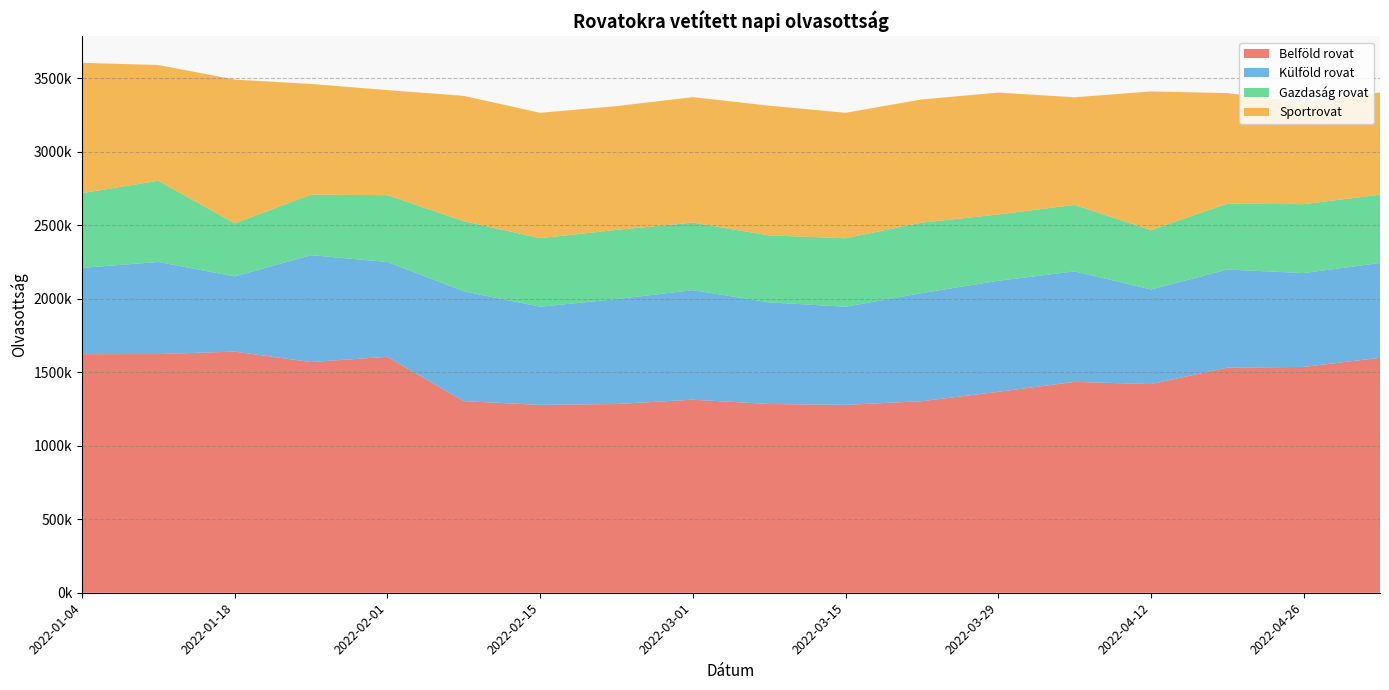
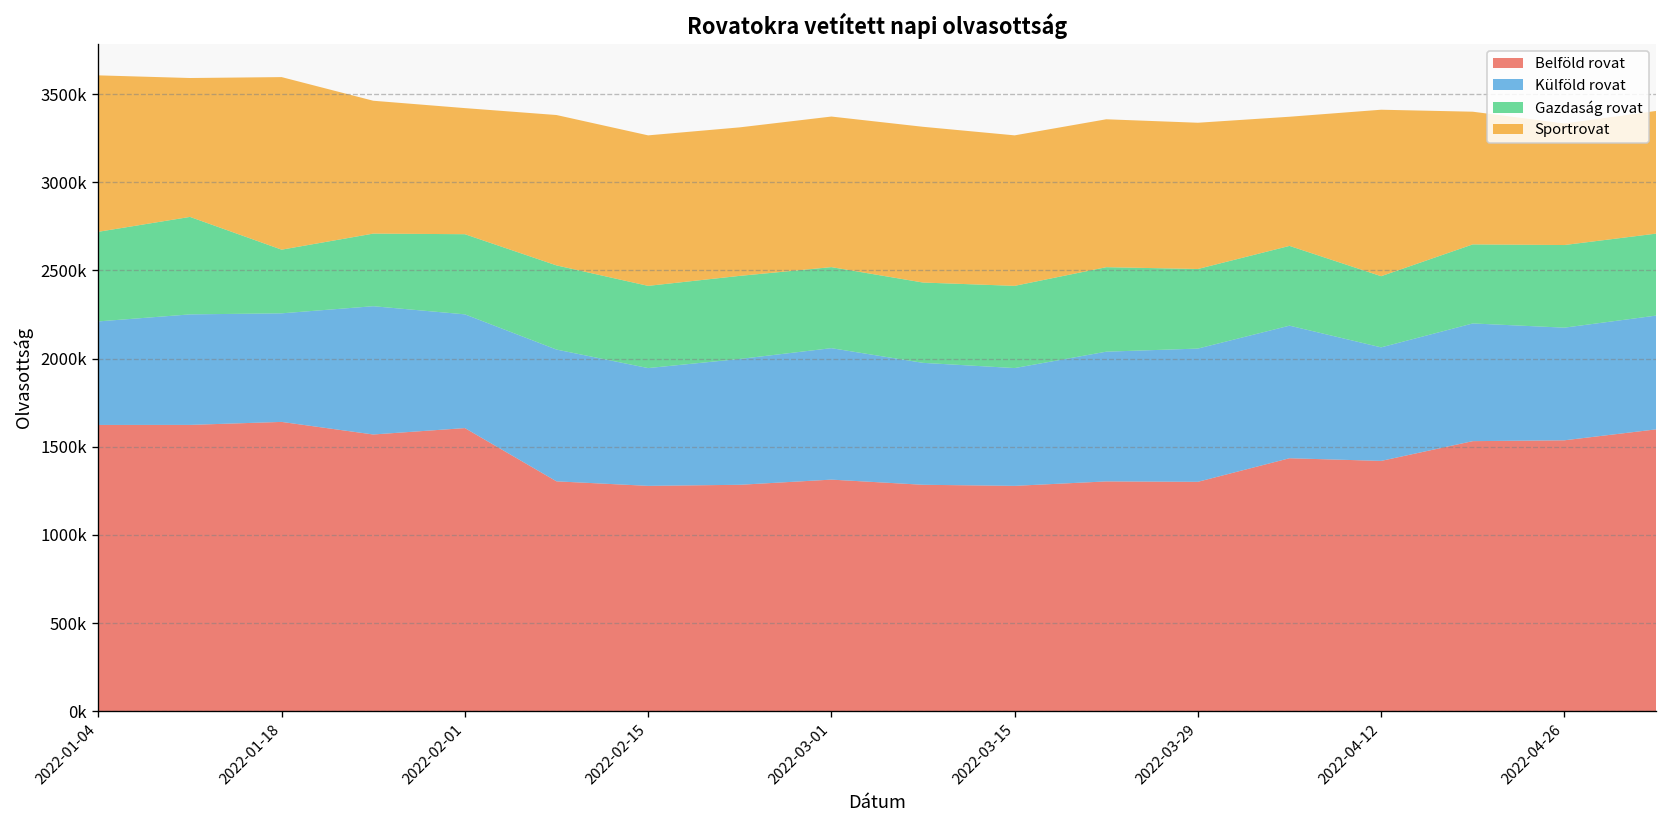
  {
    "Belföld rovat": {
      "2022-01-04": 1620000,
      "2022-01-18": 1640000,
      "2022-02-01": 1610000,
      "2022-02-15": 1280000,
      "2022-03-01": 1310000,
      "2022-03-15": 1280000,
-     "2022-03-29": 1370000,
+     "2022-03-29": 1300000,
      "2022-04-12": 1420000,
      "2022-04-26": 1540000
    },
    "Külföld rovat": {
      "2022-01-04": 590000,
-     "2022-01-18": 510000,
+     "2022-01-18": 620000,
      "2022-02-01": 640000,
      "2022-02-15": 670000,
      "2022-03-01": 750000,
      "2022-03-15": 670000,
      "2022-03-29": 760000,
      "2022-04-12": 640000,
      "2022-04-26": 640000
    },
    "Gazdaság rovat": {
      "2022-01-04": 510000,
      "2022-01-18": 360000,
      "2022-02-01": 450000,
      "2022-02-15": 470000,
      "2022-03-01": 460000,
      "2022-03-15": 470000,
      "2022-03-29": 450000,
      "2022-04-12": 400000,
      "2022-04-26": 470000
    },
    "Sportrovat": {
      "2022-01-04": 890000,
      "2022-01-18": 980000,
      "2022-02-01": 720000,
      "2022-02-15": 850000,
      "2022-03-01": 850000,
      "2022-03-15": 850000,
      "2022-03-29": 830000,
      "2022-04-12": 940000
    }
  }
